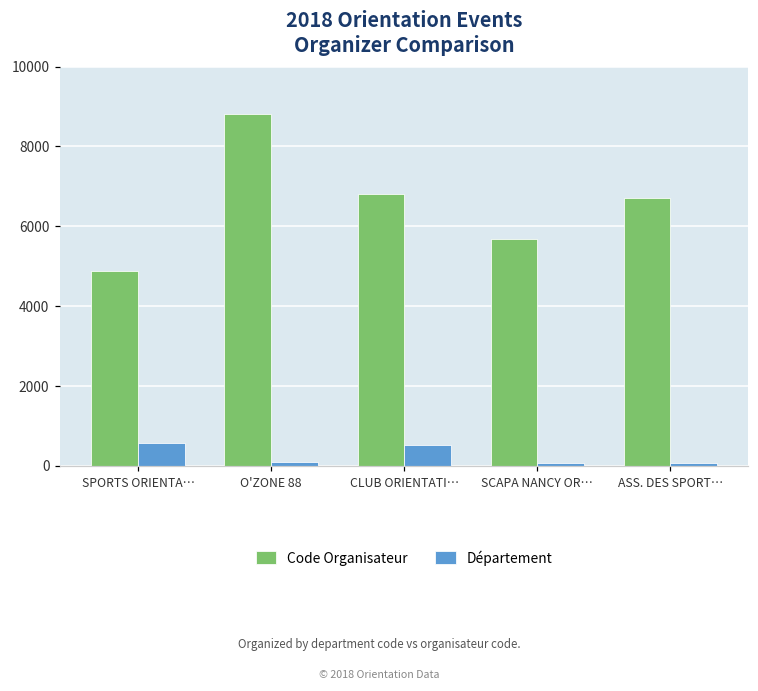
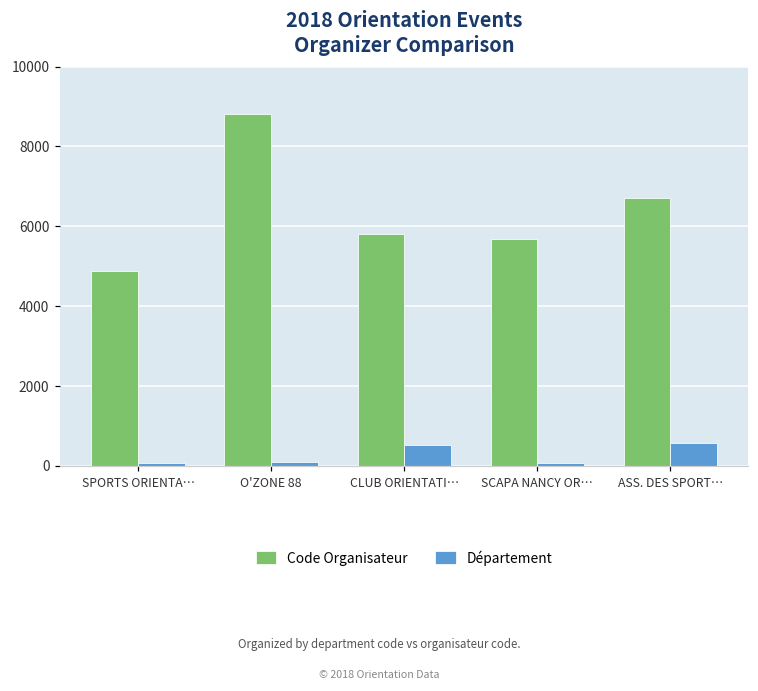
  {
    "Code Organisateur": {
      "SPORTS ORIENTA…": 4900,
      "O'ZONE 88": 8800,
-     "CLUB ORIENTATI…": 6800,
+     "CLUB ORIENTATI…": 5800,
      "SCAPA NANCY OR…": 5700,
      "ASS. DES SPORT…": 6700
    },
    "Département": {
-     "SPORTS ORIENTA…": 600,
+     "SPORTS ORIENTA…": 100,
      "O'ZONE 88": 100,
      "CLUB ORIENTATI…": 500,
-     "ASS. DES SPORT…": 100
+     "ASS. DES SPORT…": 600
    }
  }
